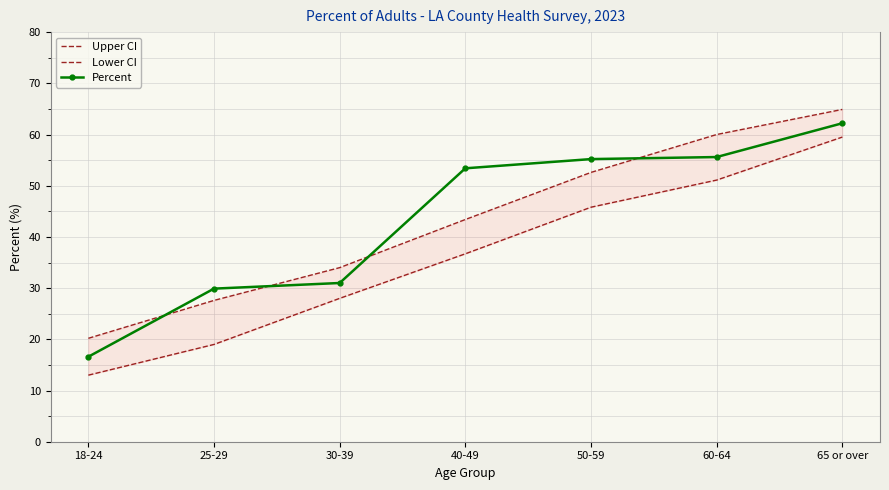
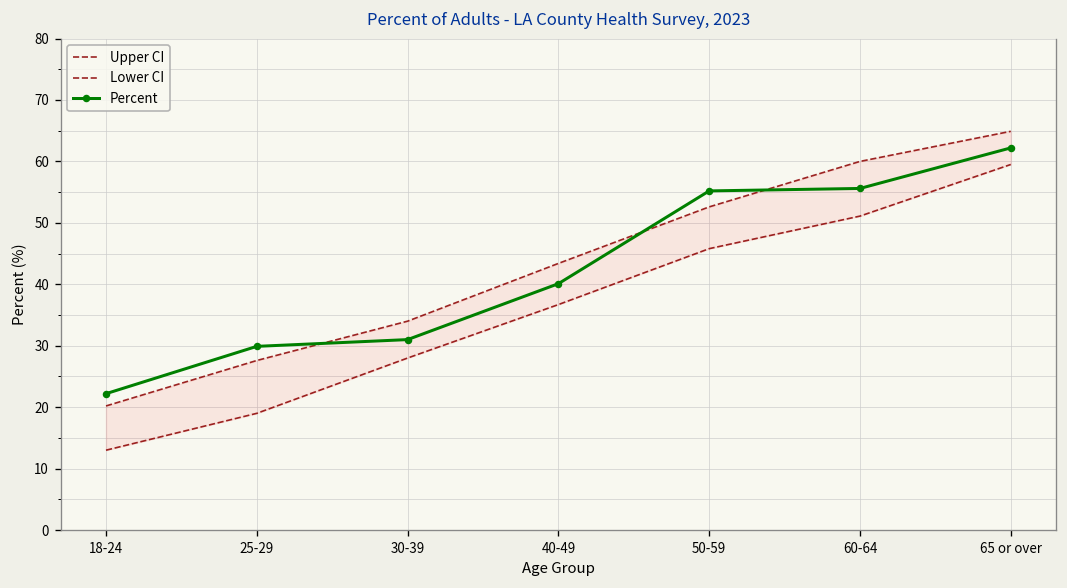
  {
    "Percent": {
-     "18-24": 17,
+     "18-24": 22,
      "25-29": 30,
      "30-39": 31,
-     "40-49": 53,
+     "40-49": 40,
      "50-59": 55,
      "60-64": 56,
      "65 or over": 62
    }
  }
